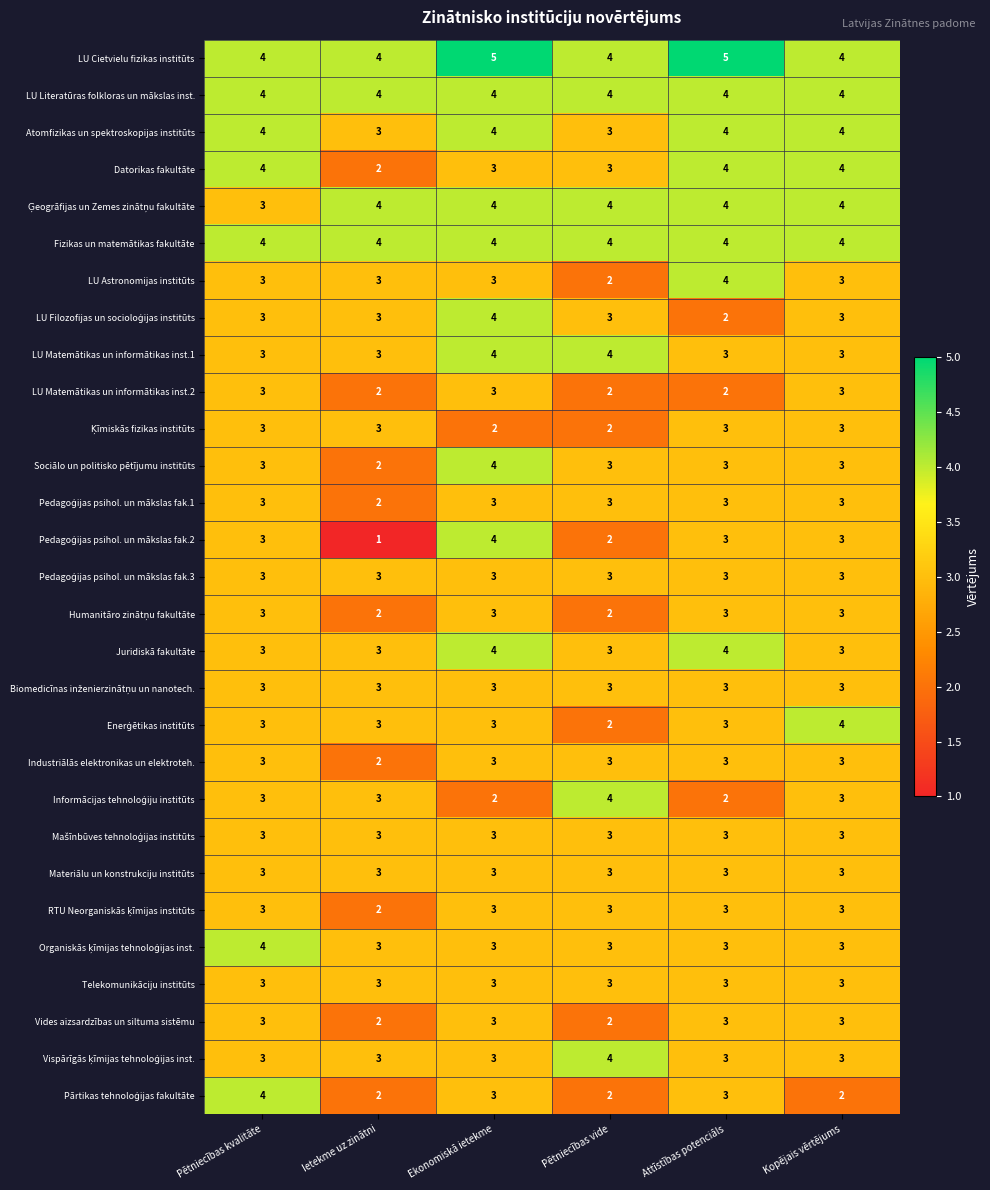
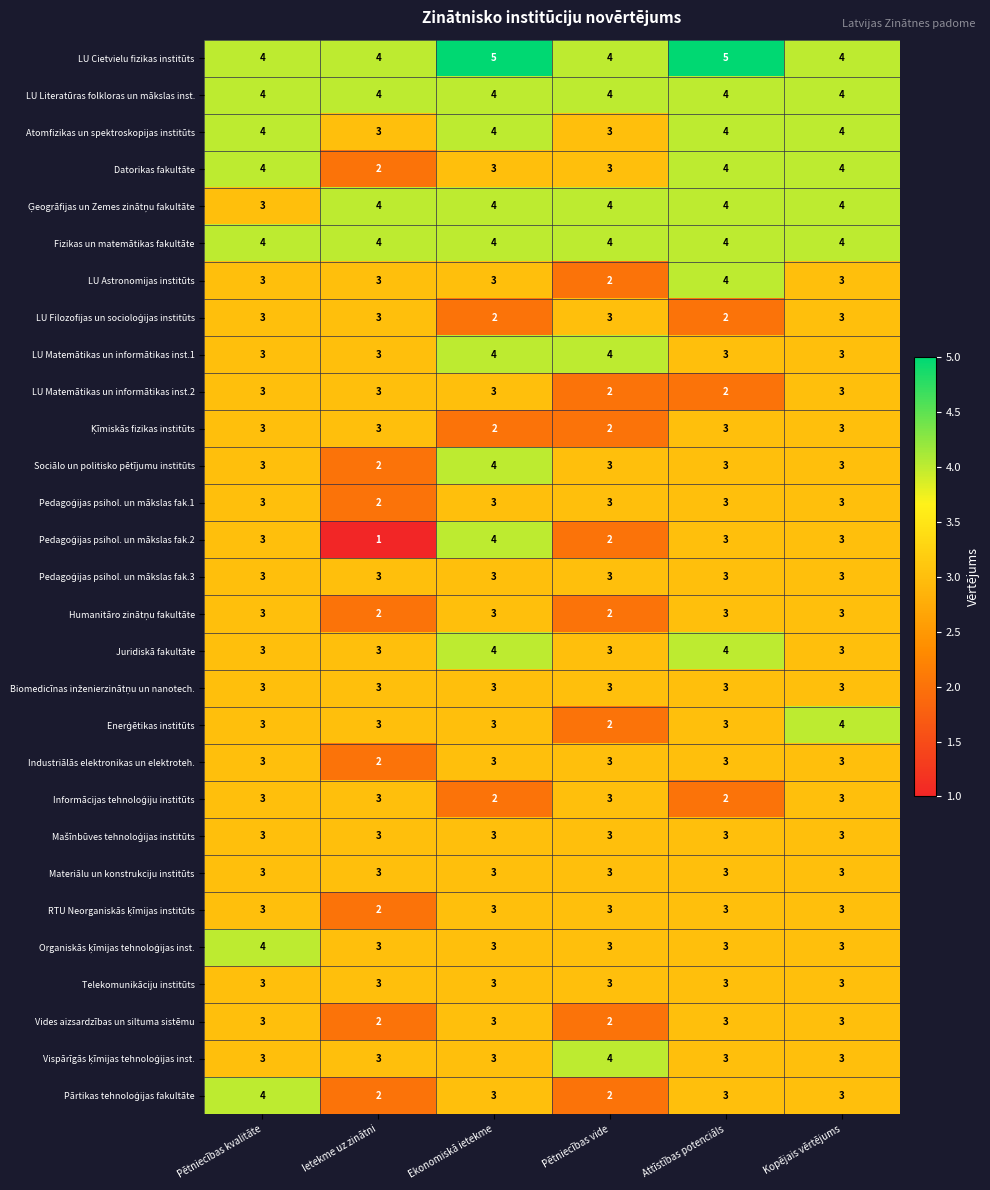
  {
    "LU Cietvielu fizikas institūts": {
      "Pētniecības kvalitāte": 4,
      "Ietekme uz zinātni": 4,
      "Ekonomiskā ietekme": 5,
      "Pētniecības vide": 4,
      "Attīstības potenciāls": 5,
      "Kopējais vērtējums": 4
    },
    "LU Literatūras folkloras un mākslas inst.": {
      "Pētniecības kvalitāte": 4,
      "Ietekme uz zinātni": 4,
      "Ekonomiskā ietekme": 4,
      "Pētniecības vide": 4,
      "Attīstības potenciāls": 4,
      "Kopējais vērtējums": 4
    },
    "Atomfizikas un spektroskopijas institūts": {
      "Pētniecības kvalitāte": 4,
      "Ietekme uz zinātni": 3,
      "Ekonomiskā ietekme": 4,
      "Pētniecības vide": 3,
      "Attīstības potenciāls": 4,
      "Kopējais vērtējums": 4
    },
    "Datorikas fakultāte": {
      "Pētniecības kvalitāte": 4,
      "Ietekme uz zinātni": 2,
      "Ekonomiskā ietekme": 3,
      "Pētniecības vide": 3,
      "Attīstības potenciāls": 4,
      "Kopējais vērtējums": 4
    },
    "Ģeogrāfijas un Zemes zinātņu fakultāte": {
      "Pētniecības kvalitāte": 3,
      "Ietekme uz zinātni": 4,
      "Ekonomiskā ietekme": 4,
      "Pētniecības vide": 4,
      "Attīstības potenciāls": 4,
      "Kopējais vērtējums": 4
    },
    "Fizikas un matemātikas fakultāte": {
      "Pētniecības kvalitāte": 4,
      "Ietekme uz zinātni": 4,
      "Ekonomiskā ietekme": 4,
      "Pētniecības vide": 4,
      "Attīstības potenciāls": 4,
      "Kopējais vērtējums": 4
    },
    "LU Astronomijas institūts": {
      "Pētniecības kvalitāte": 3,
      "Ietekme uz zinātni": 3,
      "Ekonomiskā ietekme": 3,
      "Pētniecības vide": 2,
      "Attīstības potenciāls": 4,
      "Kopējais vērtējums": 3
    },
    "LU Filozofijas un socioloģijas institūts": {
      "Pētniecības kvalitāte": 3,
      "Ietekme uz zinātni": 3,
-     "Ekonomiskā ietekme": 4,
+     "Ekonomiskā ietekme": 2,
      "Pētniecības vide": 3,
      "Attīstības potenciāls": 2,
      "Kopējais vērtējums": 3
    },
    "LU Matemātikas un informātikas inst.1": {
      "Pētniecības kvalitāte": 3,
      "Ietekme uz zinātni": 3,
      "Ekonomiskā ietekme": 4,
      "Pētniecības vide": 4,
      "Attīstības potenciāls": 3,
      "Kopējais vērtējums": 3
    },
    "LU Matemātikas un informātikas inst.2": {
      "Pētniecības kvalitāte": 3,
-     "Ietekme uz zinātni": 2,
+     "Ietekme uz zinātni": 3,
      "Ekonomiskā ietekme": 3,
      "Pētniecības vide": 2,
      "Attīstības potenciāls": 2,
      "Kopējais vērtējums": 3
    },
    "Ķīmiskās fizikas institūts": {
      "Pētniecības kvalitāte": 3,
      "Ietekme uz zinātni": 3,
      "Ekonomiskā ietekme": 2,
      "Pētniecības vide": 2,
      "Attīstības potenciāls": 3,
      "Kopējais vērtējums": 3
    },
    "Sociālo un politisko pētījumu institūts": {
      "Pētniecības kvalitāte": 3,
      "Ietekme uz zinātni": 2,
      "Ekonomiskā ietekme": 4,
      "Pētniecības vide": 3,
      "Attīstības potenciāls": 3,
      "Kopējais vērtējums": 3
    },
    "Pedagoģijas psihol. un mākslas fak.1": {
      "Pētniecības kvalitāte": 3,
      "Ietekme uz zinātni": 2,
      "Ekonomiskā ietekme": 3,
      "Pētniecības vide": 3,
      "Attīstības potenciāls": 3,
      "Kopējais vērtējums": 3
    },
    "Pedagoģijas psihol. un mākslas fak.2": {
      "Pētniecības kvalitāte": 3,
      "Ietekme uz zinātni": 1,
      "Ekonomiskā ietekme": 4,
      "Pētniecības vide": 2,
      "Attīstības potenciāls": 3,
      "Kopējais vērtējums": 3
    },
    "Pedagoģijas psihol. un mākslas fak.3": {
      "Pētniecības kvalitāte": 3,
      "Ietekme uz zinātni": 3,
      "Ekonomiskā ietekme": 3,
      "Pētniecības vide": 3,
      "Attīstības potenciāls": 3,
      "Kopējais vērtējums": 3
    },
    "Humanitāro zinātņu fakultāte": {
      "Pētniecības kvalitāte": 3,
      "Ietekme uz zinātni": 2,
      "Ekonomiskā ietekme": 3,
      "Pētniecības vide": 2,
      "Attīstības potenciāls": 3,
      "Kopējais vērtējums": 3
    },
    "Juridiskā fakultāte": {
      "Pētniecības kvalitāte": 3,
      "Ietekme uz zinātni": 3,
      "Ekonomiskā ietekme": 4,
      "Pētniecības vide": 3,
      "Attīstības potenciāls": 4,
      "Kopējais vērtējums": 3
    },
    "Biomedicīnas inženierzinātņu un nanotech.": {
      "Pētniecības kvalitāte": 3,
      "Ietekme uz zinātni": 3,
      "Ekonomiskā ietekme": 3,
      "Pētniecības vide": 3,
      "Attīstības potenciāls": 3,
      "Kopējais vērtējums": 3
    },
    "Enerģētikas institūts": {
      "Pētniecības kvalitāte": 3,
      "Ietekme uz zinātni": 3,
      "Ekonomiskā ietekme": 3,
      "Pētniecības vide": 2,
      "Attīstības potenciāls": 3,
      "Kopējais vērtējums": 4
    },
    "Industriālās elektronikas un elektroteh.": {
      "Pētniecības kvalitāte": 3,
      "Ietekme uz zinātni": 2,
      "Ekonomiskā ietekme": 3,
      "Pētniecības vide": 3,
      "Attīstības potenciāls": 3,
      "Kopējais vērtējums": 3
    },
    "Informācijas tehnoloģiju institūts": {
      "Pētniecības kvalitāte": 3,
      "Ietekme uz zinātni": 3,
      "Ekonomiskā ietekme": 2,
-     "Pētniecības vide": 4,
+     "Pētniecības vide": 3,
      "Attīstības potenciāls": 2,
      "Kopējais vērtējums": 3
    },
    "Mašīnbūves tehnoloģijas institūts": {
      "Pētniecības kvalitāte": 3,
      "Ietekme uz zinātni": 3,
      "Ekonomiskā ietekme": 3,
      "Pētniecības vide": 3,
      "Attīstības potenciāls": 3,
      "Kopējais vērtējums": 3
    },
    "Materiālu un konstrukciju institūts": {
      "Pētniecības kvalitāte": 3,
      "Ietekme uz zinātni": 3,
      "Ekonomiskā ietekme": 3,
      "Pētniecības vide": 3,
      "Attīstības potenciāls": 3,
      "Kopējais vērtējums": 3
    },
    "RTU Neorganiskās ķīmijas institūts": {
      "Pētniecības kvalitāte": 3,
      "Ietekme uz zinātni": 2,
      "Ekonomiskā ietekme": 3,
      "Pētniecības vide": 3,
      "Attīstības potenciāls": 3,
      "Kopējais vērtējums": 3
    },
    "Organiskās ķīmijas tehnoloģijas inst.": {
      "Pētniecības kvalitāte": 4,
      "Ietekme uz zinātni": 3,
      "Ekonomiskā ietekme": 3,
      "Pētniecības vide": 3,
      "Attīstības potenciāls": 3,
      "Kopējais vērtējums": 3
    },
    "Telekomunikāciju institūts": {
      "Pētniecības kvalitāte": 3,
      "Ietekme uz zinātni": 3,
      "Ekonomiskā ietekme": 3,
      "Pētniecības vide": 3,
      "Attīstības potenciāls": 3,
      "Kopējais vērtējums": 3
    },
    "Vides aizsardzības un siltuma sistēmu": {
      "Pētniecības kvalitāte": 3,
      "Ietekme uz zinātni": 2,
      "Ekonomiskā ietekme": 3,
      "Pētniecības vide": 2,
      "Attīstības potenciāls": 3,
      "Kopējais vērtējums": 3
    },
    "Vispārīgās ķīmijas tehnoloģijas inst.": {
      "Pētniecības kvalitāte": 3,
      "Ietekme uz zinātni": 3,
      "Ekonomiskā ietekme": 3,
      "Pētniecības vide": 4,
      "Attīstības potenciāls": 3,
      "Kopējais vērtējums": 3
    },
    "Pārtikas tehnoloģijas fakultāte": {
      "Pētniecības kvalitāte": 4,
      "Ietekme uz zinātni": 2,
      "Ekonomiskā ietekme": 3,
      "Pētniecības vide": 2,
      "Attīstības potenciāls": 3,
-     "Kopējais vērtējums": 2
+     "Kopējais vērtējums": 3
    }
  }
